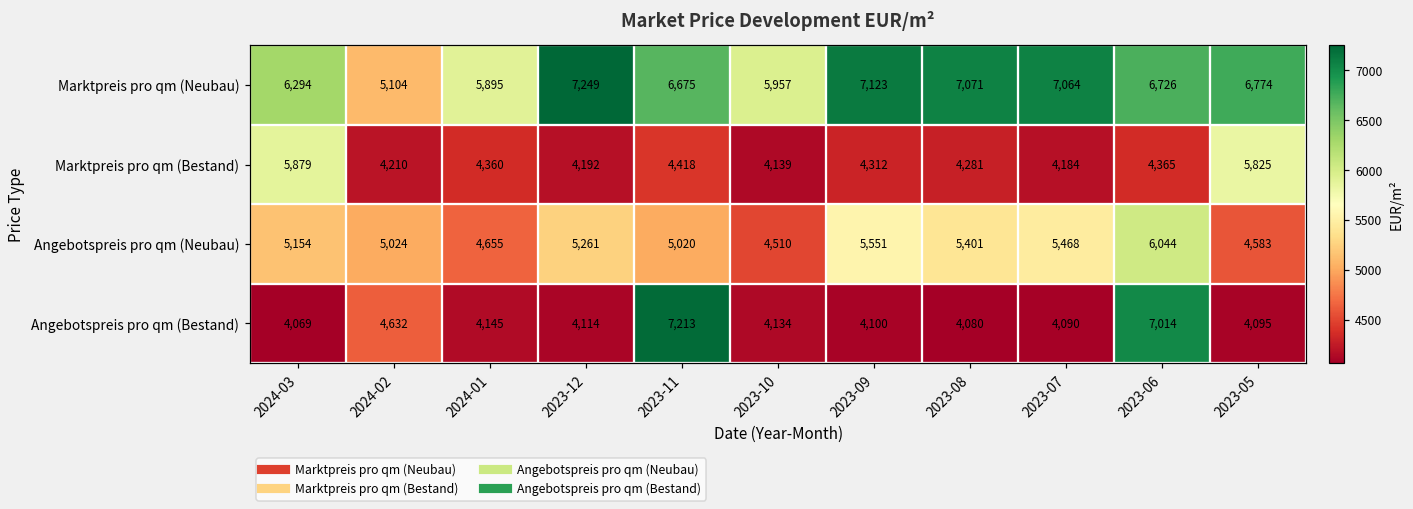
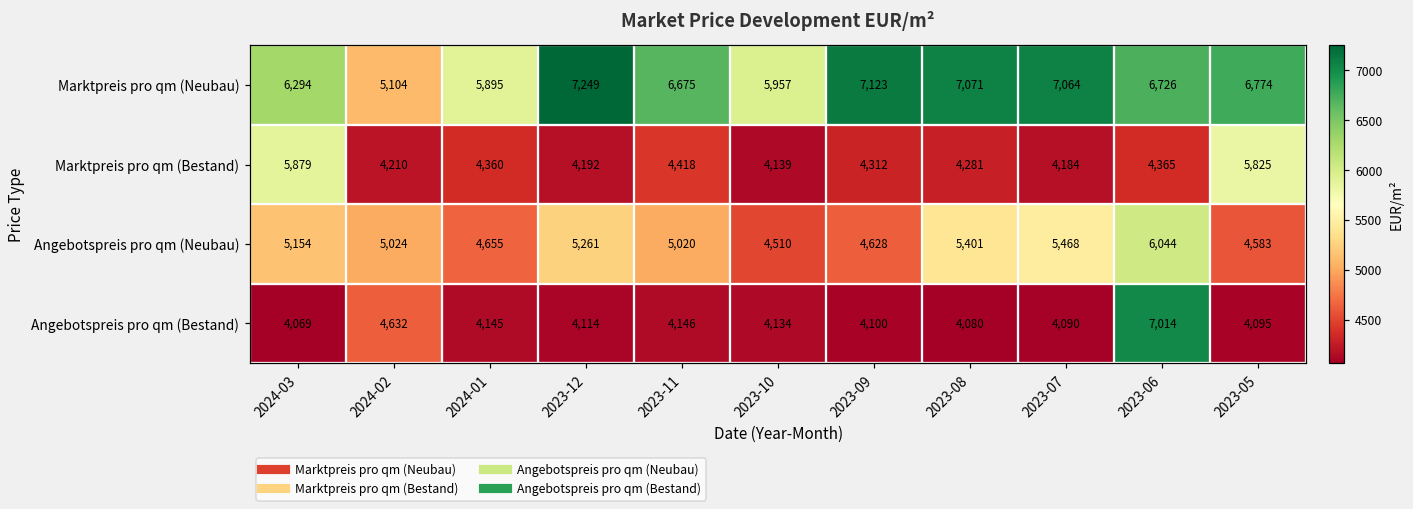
  {
    "Marktpreis pro qm (Neubau)": {
      "2024-03": "6,294",
      "2024-02": "5,104",
      "2024-01": "5,895",
      "2023-12": "7,249",
      "2023-11": "6,675",
      "2023-10": "5,957",
      "2023-09": "7,123",
      "2023-08": "7,071",
      "2023-07": "7,064",
      "2023-06": "6,726",
      "2023-05": "6,774"
    },
    "Marktpreis pro qm (Bestand)": {
      "2024-03": "5,879",
      "2024-02": "4,210",
      "2024-01": "4,360",
      "2023-12": "4,192",
      "2023-11": "4,418",
      "2023-10": "4,139",
      "2023-09": "4,312",
      "2023-08": "4,281",
      "2023-07": "4,184",
      "2023-06": "4,365",
      "2023-05": "5,825"
    },
    "Angebotspreis pro qm (Neubau)": {
      "2024-03": "5,154",
      "2024-02": "5,024",
      "2024-01": "4,655",
      "2023-12": "5,261",
      "2023-11": "5,020",
      "2023-10": "4,510",
-     "2023-09": "5,551",
+     "2023-09": "4,628",
      "2023-08": "5,401",
      "2023-07": "5,468",
      "2023-06": "6,044",
      "2023-05": "4,583"
    },
    "Angebotspreis pro qm (Bestand)": {
      "2024-03": "4,069",
      "2024-02": "4,632",
      "2024-01": "4,145",
      "2023-12": "4,114",
-     "2023-11": "7,213",
+     "2023-11": "4,146",
      "2023-10": "4,134",
      "2023-09": "4,100",
      "2023-08": "4,080",
      "2023-07": "4,090",
      "2023-06": "7,014",
      "2023-05": "4,095"
    }
  }
